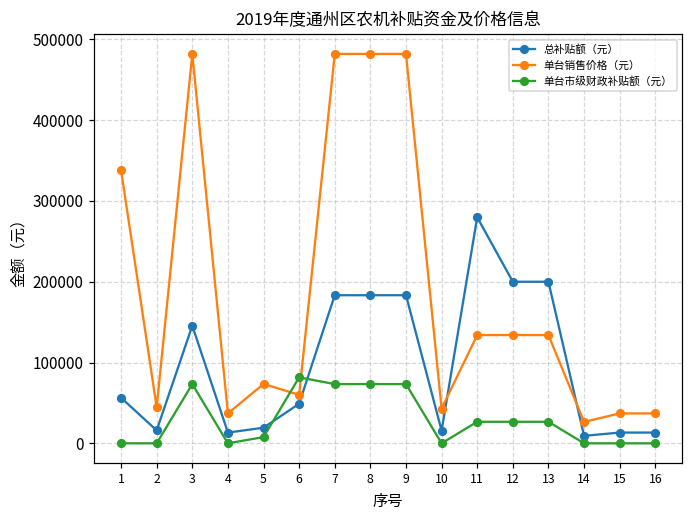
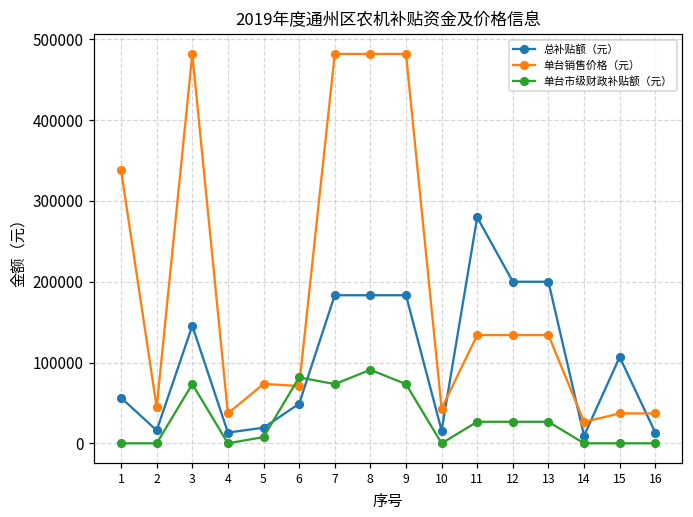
  {
    "总补贴额（元）": {
      "1": 60000,
      "2": 20000,
      "3": 150000,
      "4": 10000,
      "5": 20000,
      "6": 50000,
      "7": 180000,
      "8": 180000,
      "9": 180000,
      "10": 20000,
      "11": 280000,
      "12": 200000,
      "13": 200000,
      "14": 10000,
-     "15": 10000,
+     "15": 110000,
      "16": 10000
    },
    "单台销售价格（元）": {
      "1": 340000,
      "2": 40000,
      "3": 480000,
      "4": 40000,
      "5": 70000,
-     "6": 60000,
+     "6": 70000,
      "7": 480000,
      "8": 480000,
      "9": 480000,
      "10": 40000,
      "11": 130000,
      "12": 130000,
      "13": 130000,
      "14": 30000,
      "15": 40000,
      "16": 40000
    },
    "单台市级财政补贴额（元）": {
      "1": 0,
      "2": 0,
      "3": 70000,
      "4": 0,
      "5": 10000,
      "6": 80000,
      "7": 70000,
-     "8": 70000,
+     "8": 90000,
      "9": 70000,
      "10": 0,
      "11": 30000,
      "12": 30000,
      "13": 30000,
      "14": 0,
      "15": 0,
      "16": 0
    }
  }
